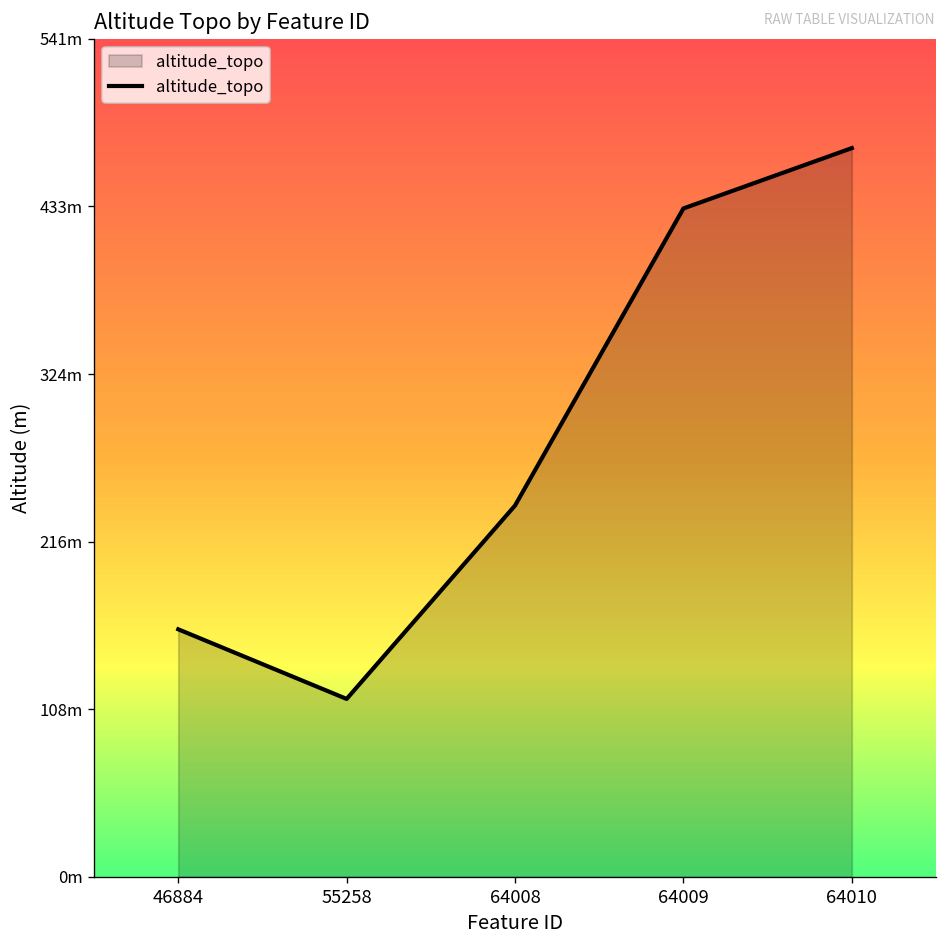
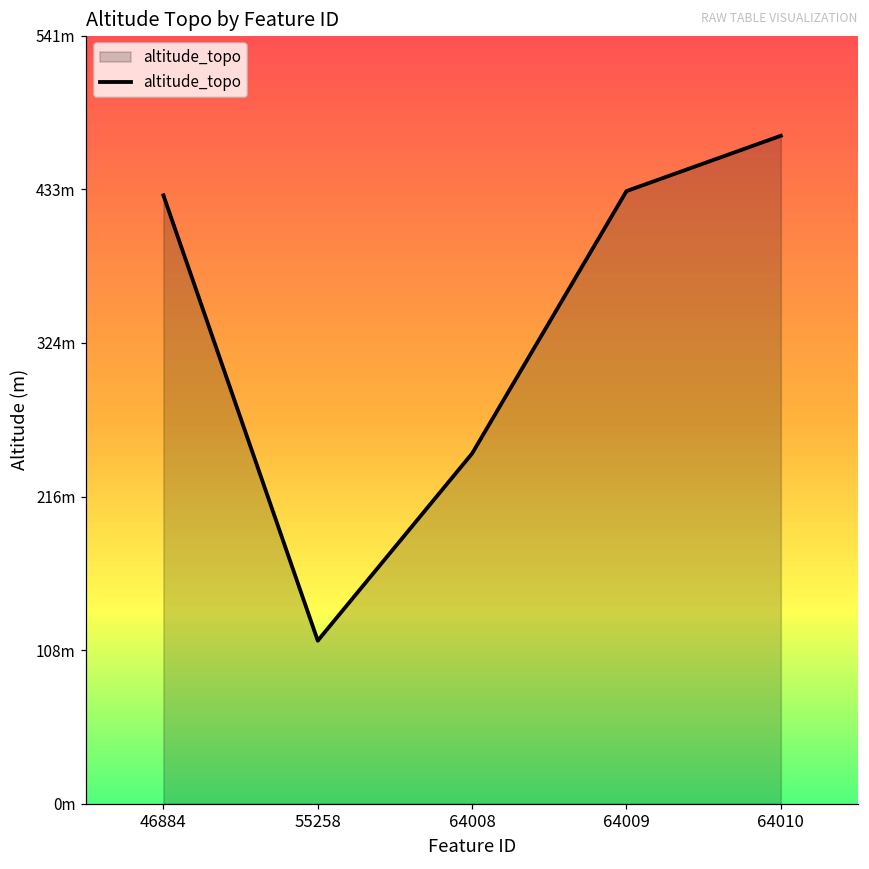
  {
-   "46884": "160m",
+   "46884": "429m",
    "55258": "115m",
-   "64008": "240m",
+   "64008": "247m",
    "64009": "432m",
    "64010": "471m"
  }
